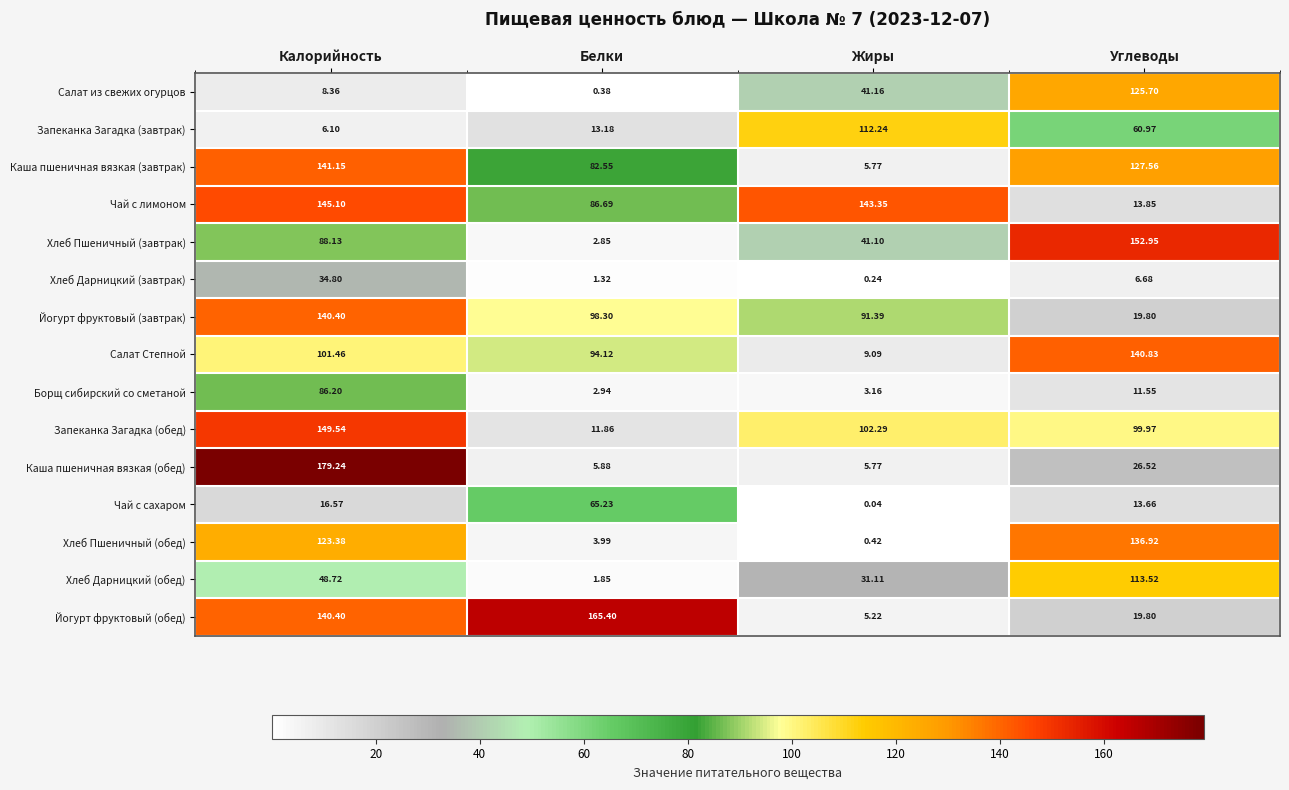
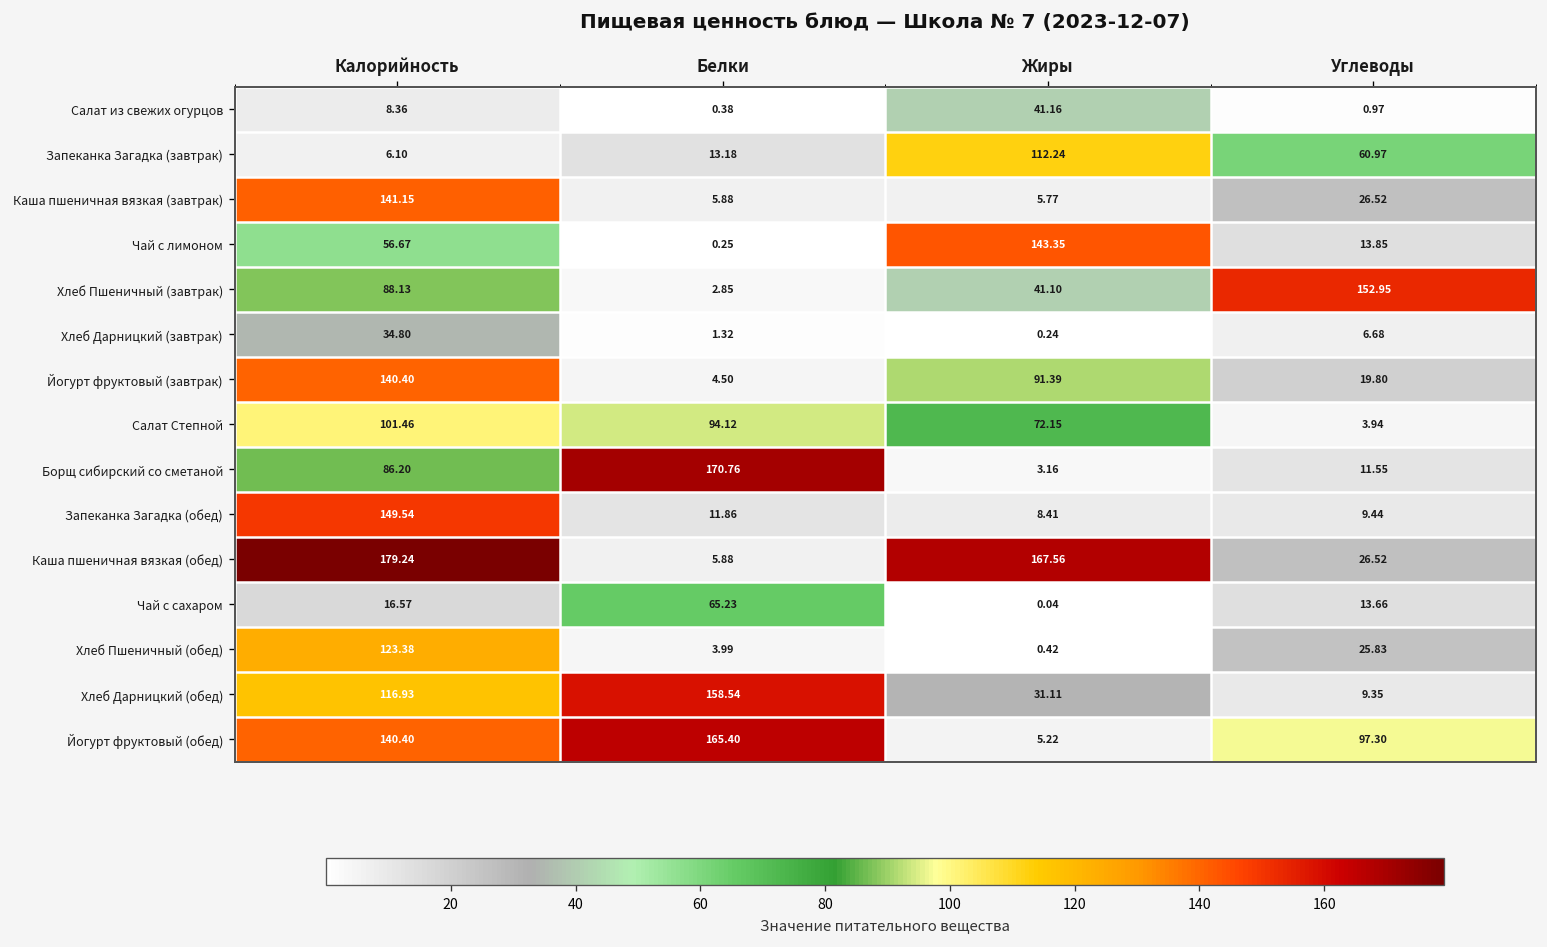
  {
    "Салат из свежих огурцов": {
      "Калорийность": 8.36,
      "Белки": 0.38,
      "Жиры": 41.16,
-     "Углеводы": 125.70
+     "Углеводы": 0.97
    },
    "Запеканка Загадка (завтрак)": {
      "Калорийность": 6.10,
      "Белки": 13.18,
      "Жиры": 112.24,
      "Углеводы": 60.97
    },
    "Каша пшеничная вязкая (завтрак)": {
      "Калорийность": 141.15,
-     "Белки": 82.55,
+     "Белки": 5.88,
      "Жиры": 5.77,
-     "Углеводы": 127.56
+     "Углеводы": 26.52
    },
    "Чай с лимоном": {
-     "Калорийность": 145.10,
-     "Белки": 86.69,
+     "Калорийность": 56.67,
+     "Белки": 0.25,
      "Жиры": 143.35,
      "Углеводы": 13.85
    },
    "Хлеб Пшеничный (завтрак)": {
      "Калорийность": 88.13,
      "Белки": 2.85,
      "Жиры": 41.10,
      "Углеводы": 152.95
    },
    "Хлеб Дарницкий (завтрак)": {
      "Калорийность": 34.80,
      "Белки": 1.32,
      "Жиры": 0.24,
      "Углеводы": 6.68
    },
    "Йогурт фруктовый (завтрак)": {
      "Калорийность": 140.40,
-     "Белки": 98.30,
+     "Белки": 4.50,
      "Жиры": 91.39,
      "Углеводы": 19.80
    },
    "Салат Степной": {
      "Калорийность": 101.46,
      "Белки": 94.12,
-     "Жиры": 9.09,
-     "Углеводы": 140.83
+     "Жиры": 72.15,
+     "Углеводы": 3.94
    },
    "Борщ сибирский со сметаной": {
      "Калорийность": 86.20,
-     "Белки": 2.94,
+     "Белки": 170.76,
      "Жиры": 3.16,
      "Углеводы": 11.55
    },
    "Запеканка Загадка (обед)": {
      "Калорийность": 149.54,
      "Белки": 11.86,
-     "Жиры": 102.29,
-     "Углеводы": 99.97
+     "Жиры": 8.41,
+     "Углеводы": 9.44
    },
    "Каша пшеничная вязкая (обед)": {
      "Калорийность": 179.24,
      "Белки": 5.88,
-     "Жиры": 5.77,
+     "Жиры": 167.56,
      "Углеводы": 26.52
    },
    "Чай с сахаром": {
      "Калорийность": 16.57,
      "Белки": 65.23,
      "Жиры": 0.04,
      "Углеводы": 13.66
    },
    "Хлеб Пшеничный (обед)": {
      "Калорийность": 123.38,
      "Белки": 3.99,
      "Жиры": 0.42,
-     "Углеводы": 136.92
+     "Углеводы": 25.83
    },
    "Хлеб Дарницкий (обед)": {
-     "Калорийность": 48.72,
-     "Белки": 1.85,
+     "Калорийность": 116.93,
+     "Белки": 158.54,
      "Жиры": 31.11,
-     "Углеводы": 113.52
+     "Углеводы": 9.35
    },
    "Йогурт фруктовый (обед)": {
      "Калорийность": 140.40,
      "Белки": 165.40,
      "Жиры": 5.22,
-     "Углеводы": 19.80
+     "Углеводы": 97.30
    }
  }
